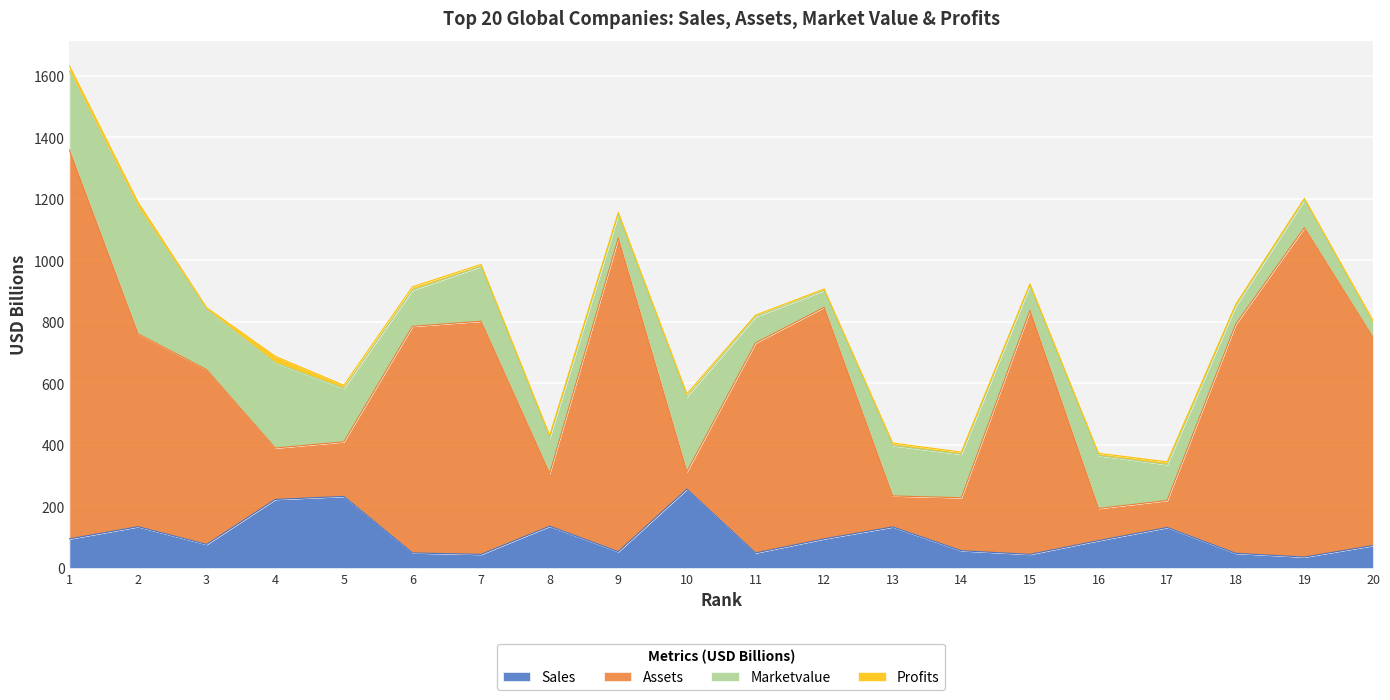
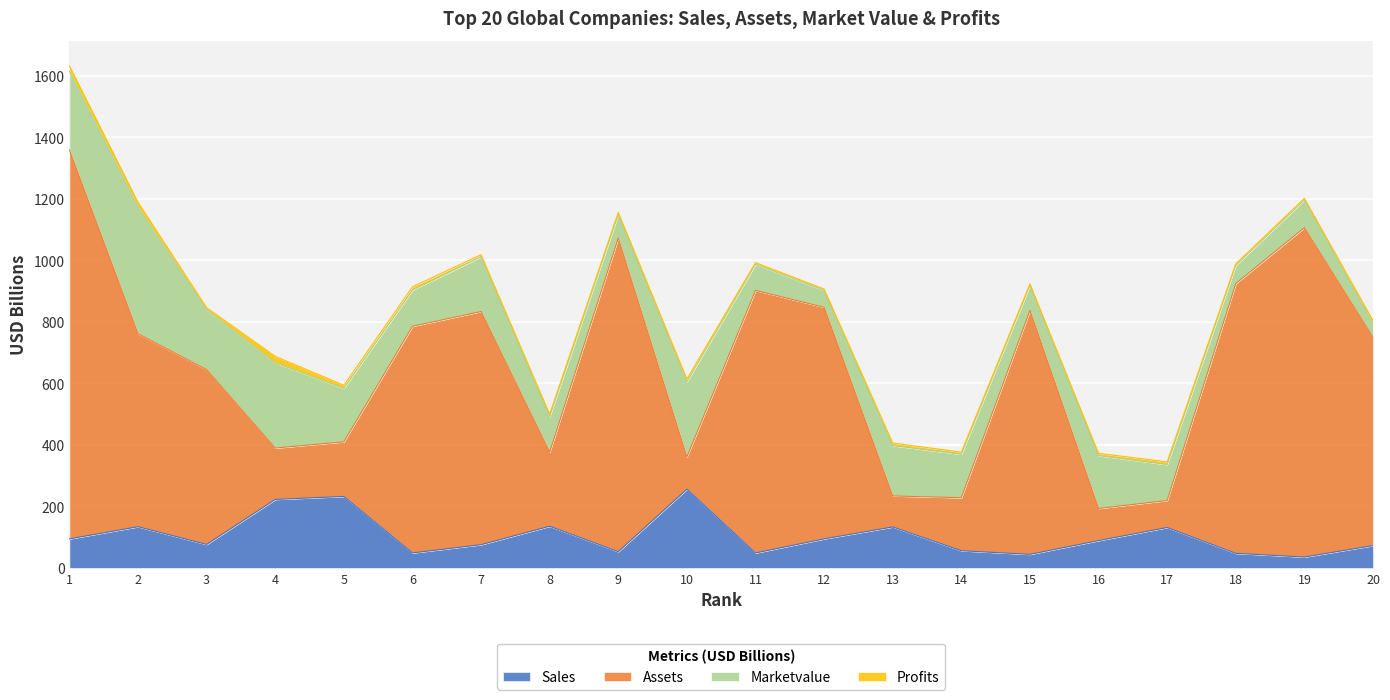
  {
    "Sales": {
      "1": 90,
      "2": 130,
      "3": 80,
      "4": 220,
      "5": 230,
      "6": 50,
-     "7": 40,
+     "7": 80,
      "8": 140,
      "9": 50,
      "10": 260,
      "11": 50,
      "12": 90,
      "13": 130,
      "14": 60,
      "15": 40,
      "16": 90,
      "17": 130,
      "18": 50,
      "19": 40,
      "20": 70
    },
    "Assets": {
      "1": 1260,
      "2": 630,
      "3": 570,
      "4": 170,
      "5": 180,
      "6": 740,
      "7": 760,
-     "8": 170,
+     "8": 240,
      "9": 1020,
-     "10": 60,
-     "11": 680,
+     "10": 100,
+     "11": 850,
      "12": 750,
      "13": 100,
      "14": 170,
      "15": 790,
      "16": 100,
      "17": 90,
-     "18": 750,
+     "18": 880,
      "19": 1070,
      "20": 680
    },
    "Marketvalue": {
      "1": 260,
      "2": 410,
      "4": 280,
      "5": 170,
      "6": 120,
      "10": 240,
      "13": 160,
      "17": 120,
      "20": 40
    },
    "Profits": {
      "1": 20,
      "2": 20,
      "4": 20,
      "5": 10,
      "6": 10,
      "10": 10,
      "13": 10,
      "17": 10,
      "20": 10
    }
  }
